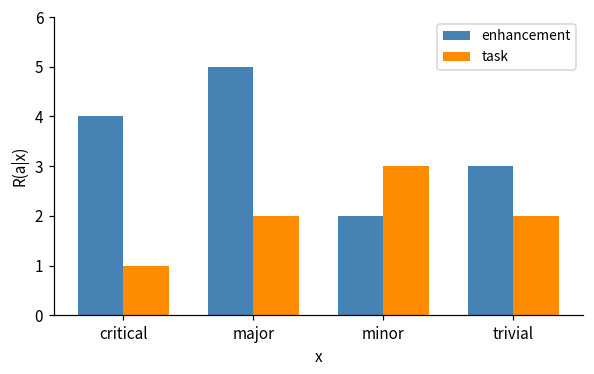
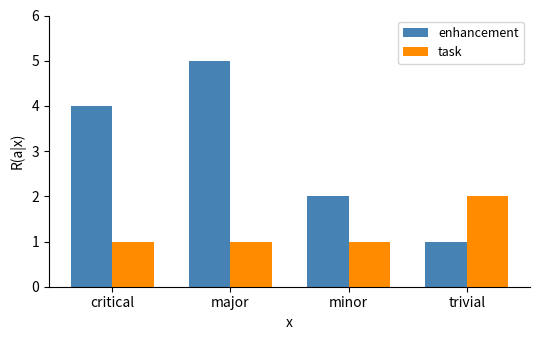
  {
    "enhancement": {
      "critical": 4,
      "major": 5,
      "minor": 2,
-     "trivial": 3
+     "trivial": 1
    },
    "task": {
      "critical": 1,
-     "major": 2,
-     "minor": 3,
+     "major": 1,
+     "minor": 1,
      "trivial": 2
    }
  }
